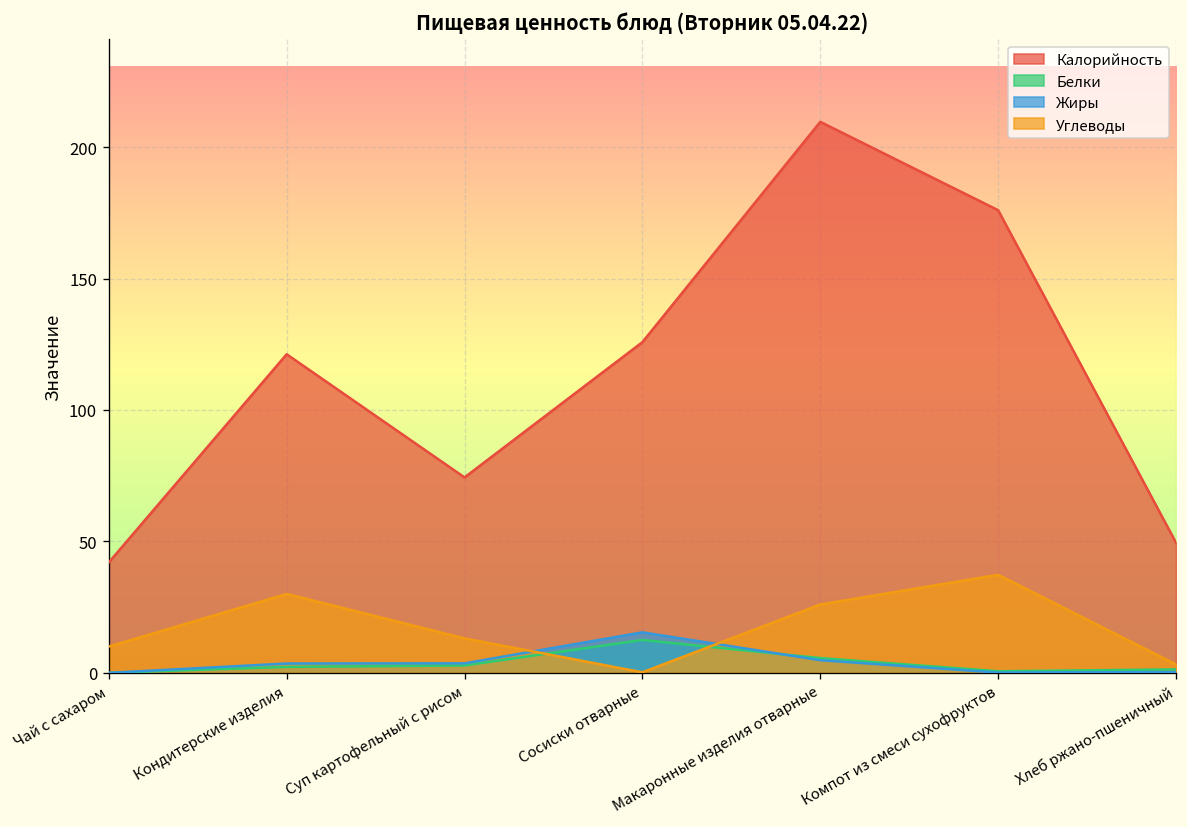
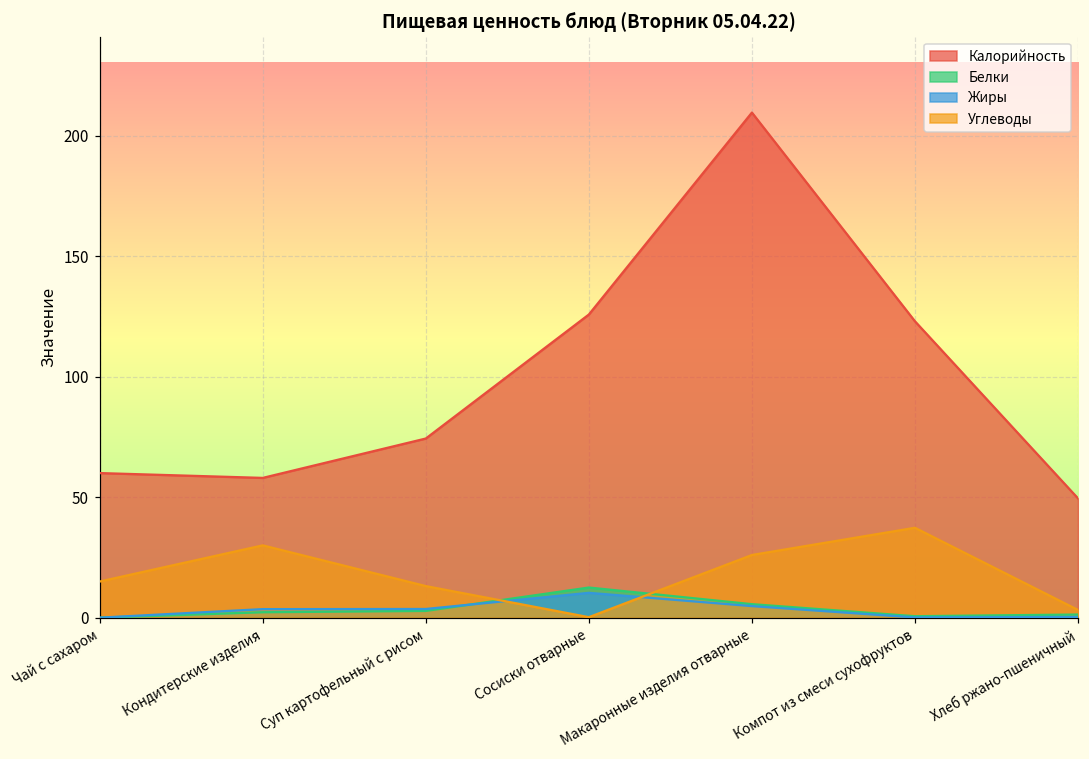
  {
    "Калорийность": {
-     "Чай с сахаром": 42,
-     "Кондитерские изделия": 121,
+     "Чай с сахаром": 60,
+     "Кондитерские изделия": 58,
      "Суп картофельный с рисом": 74,
      "Сосиски отварные": 126,
      "Макаронные изделия отварные": 210,
-     "Компот из смеси сухофруктов": 176,
+     "Компот из смеси сухофруктов": 123,
      "Хлеб ржано-пшеничный": 50
    },
    "Белки": {
      "Кондитерские изделия": 2,
      "Сосиски отварные": 13
    },
    "Жиры": {
      "Кондитерские изделия": 4,
-     "Сосиски отварные": 15
+     "Сосиски отварные": 10
    },
    "Углеводы": {
-     "Чай с сахаром": 10,
+     "Чай с сахаром": 15,
      "Кондитерские изделия": 30,
      "Суп картофельный с рисом": 13,
      "Сосиски отварные": 0,
      "Макаронные изделия отварные": 26,
      "Компот из смеси сухофруктов": 37,
      "Хлеб ржано-пшеничный": 3
    }
  }
